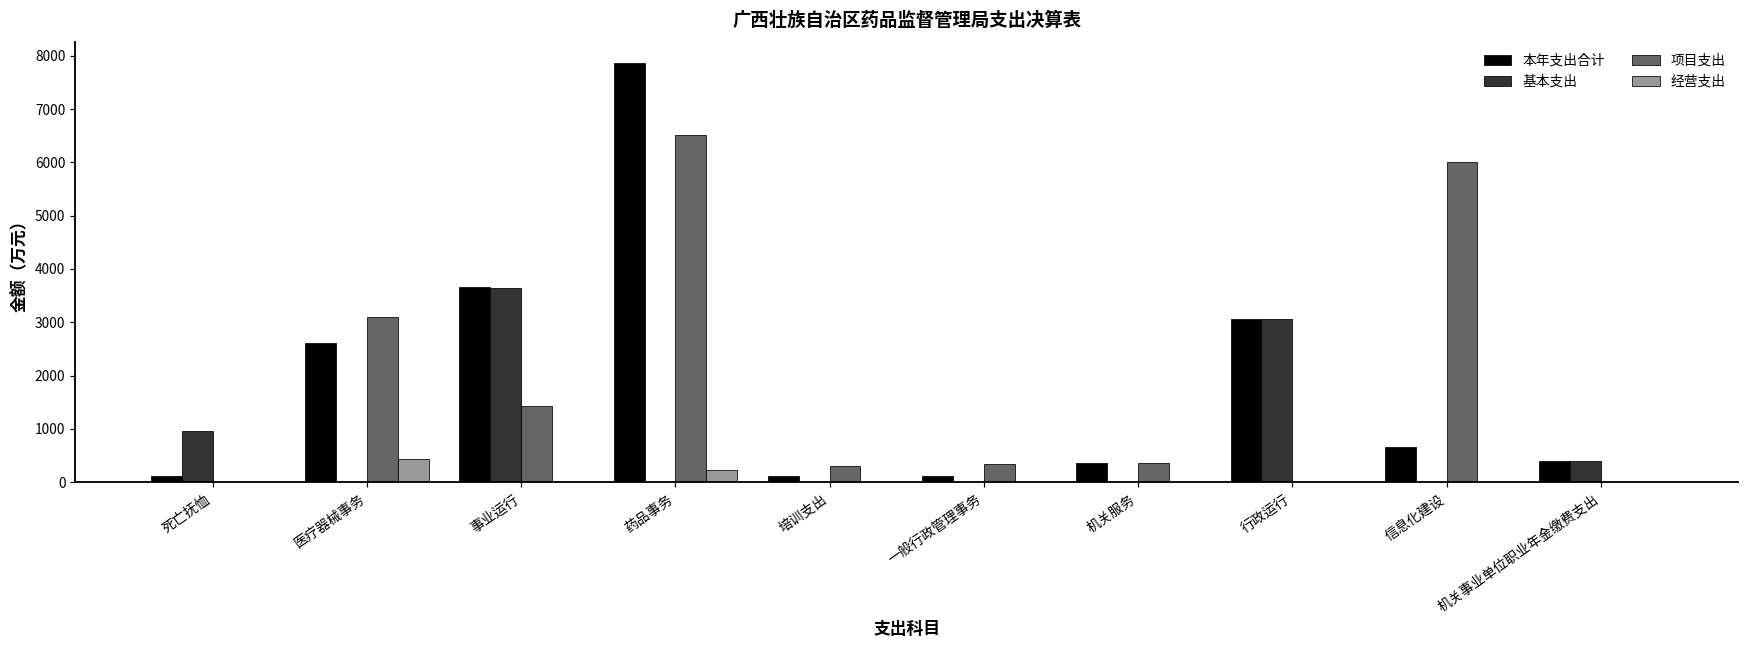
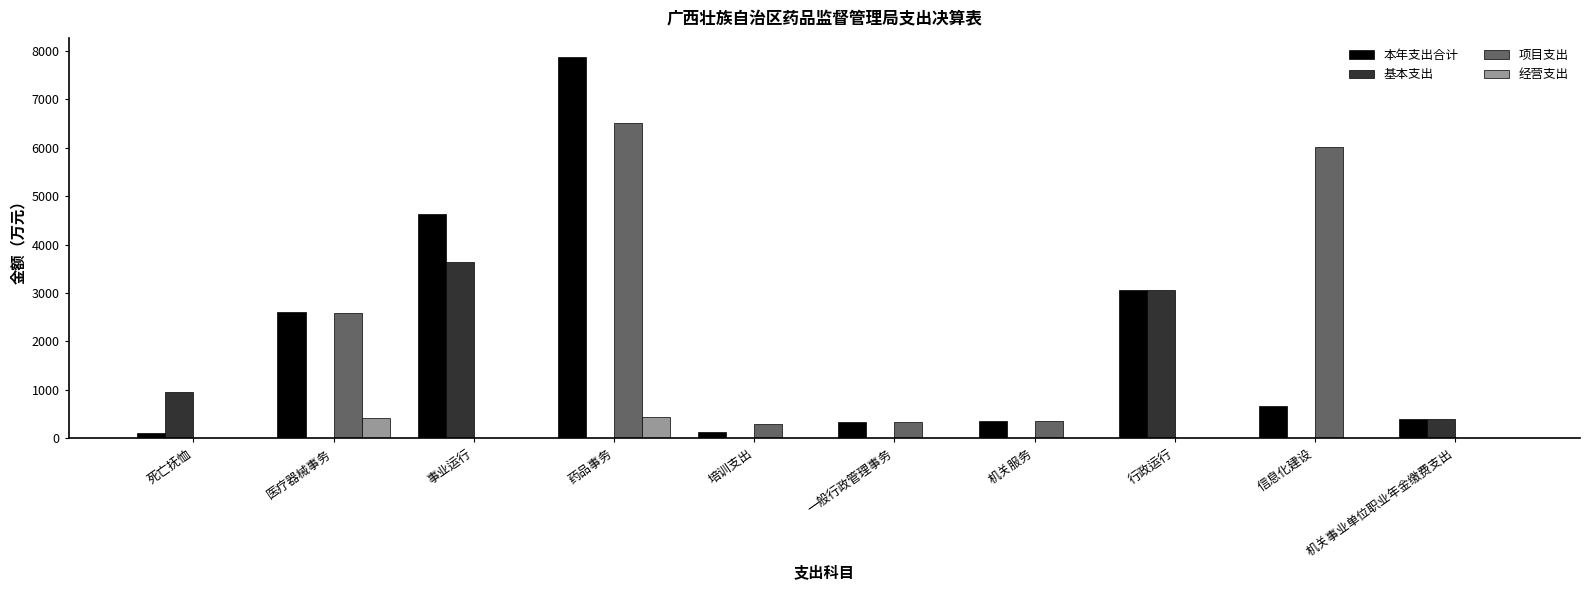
  {
    "本年支出合计": {
      "死亡抚恤": 100,
      "医疗器械事务": 2600,
-     "事业运行": 3700,
+     "事业运行": 4600,
      "药品事务": 7900,
      "培训支出": 100,
-     "一般行政管理事务": 100,
+     "一般行政管理事务": 300,
      "机关服务": 400,
      "行政运行": 3100,
      "信息化建设": 700,
      "机关事业单位职业年金缴费支出": 400
    },
    "基本支出": {
      "死亡抚恤": 1000,
      "医疗器械事务": 0,
      "事业运行": 3600,
      "药品事务": 0,
      "培训支出": 0,
      "一般行政管理事务": 0,
      "机关服务": 0,
      "行政运行": 3100,
      "信息化建设": 0,
      "机关事业单位职业年金缴费支出": 400
    },
    "项目支出": {
      "死亡抚恤": 0,
-     "医疗器械事务": 3100,
-     "事业运行": 1400,
+     "医疗器械事务": 2600,
+     "事业运行": 0,
      "药品事务": 6500,
      "培训支出": 300,
      "一般行政管理事务": 300,
      "机关服务": 400,
      "行政运行": 0,
      "信息化建设": 6000,
      "机关事业单位职业年金缴费支出": 0
    },
    "经营支出": {
      "死亡抚恤": 0,
      "医疗器械事务": 400,
      "事业运行": 0,
-     "药品事务": 200,
+     "药品事务": 500,
      "培训支出": 0,
      "一般行政管理事务": 0,
      "机关服务": 0,
      "行政运行": 0,
      "信息化建设": 0,
      "机关事业单位职业年金缴费支出": 0
    }
  }
